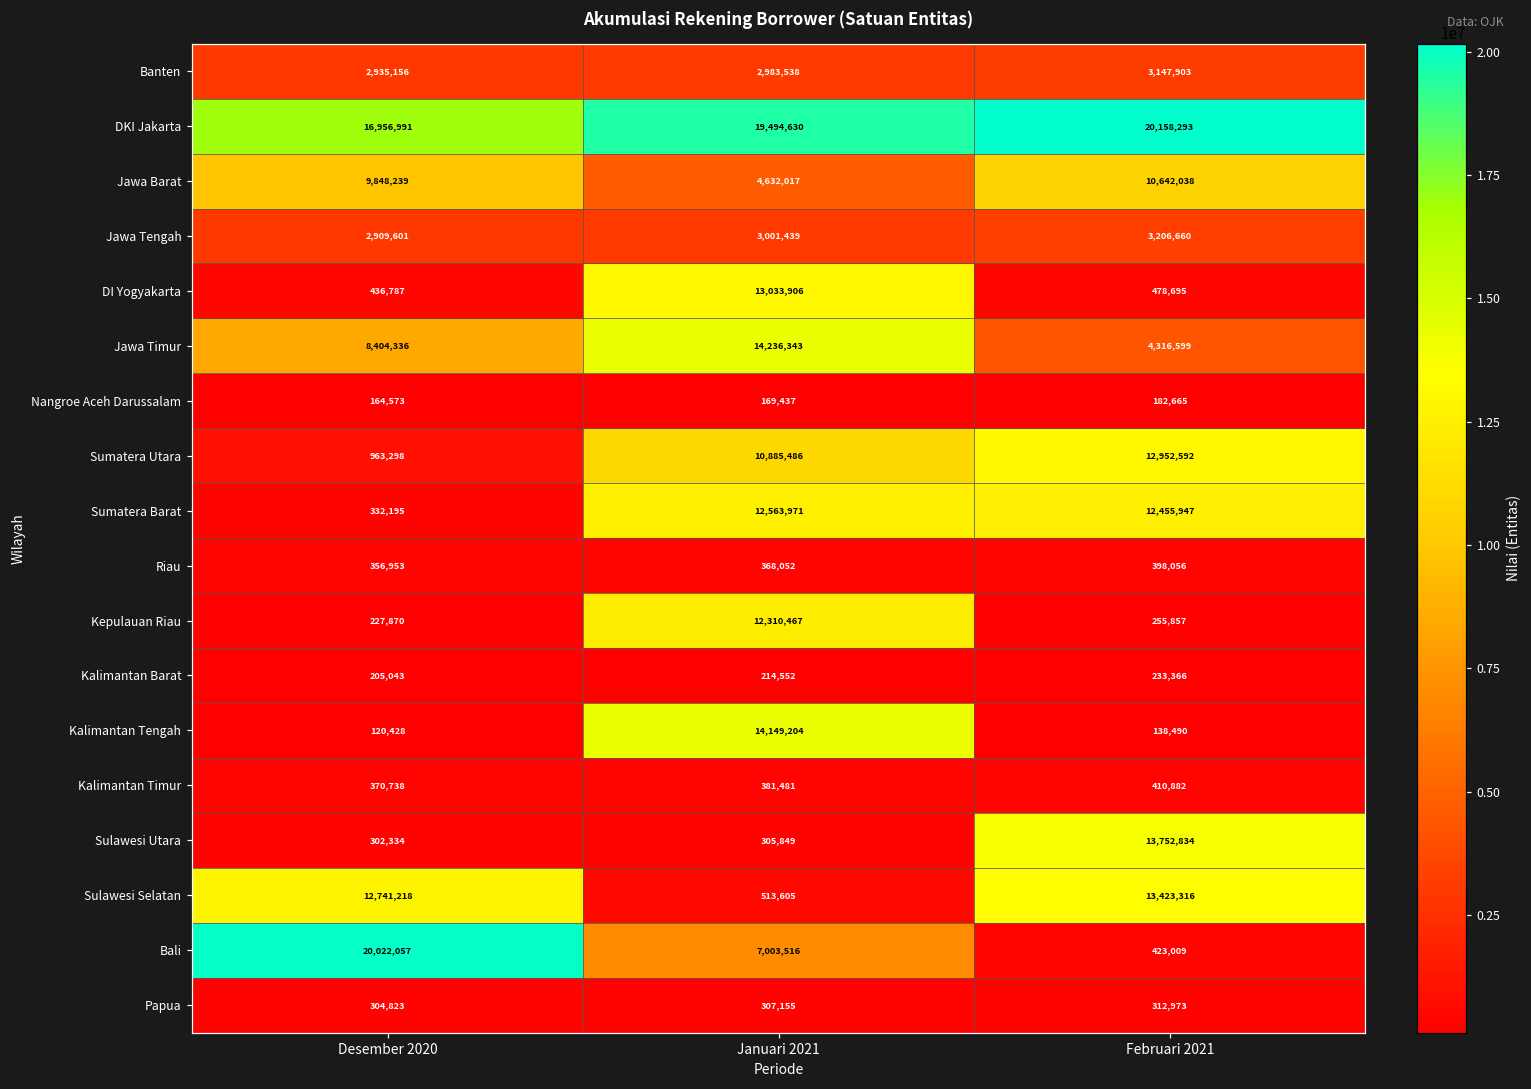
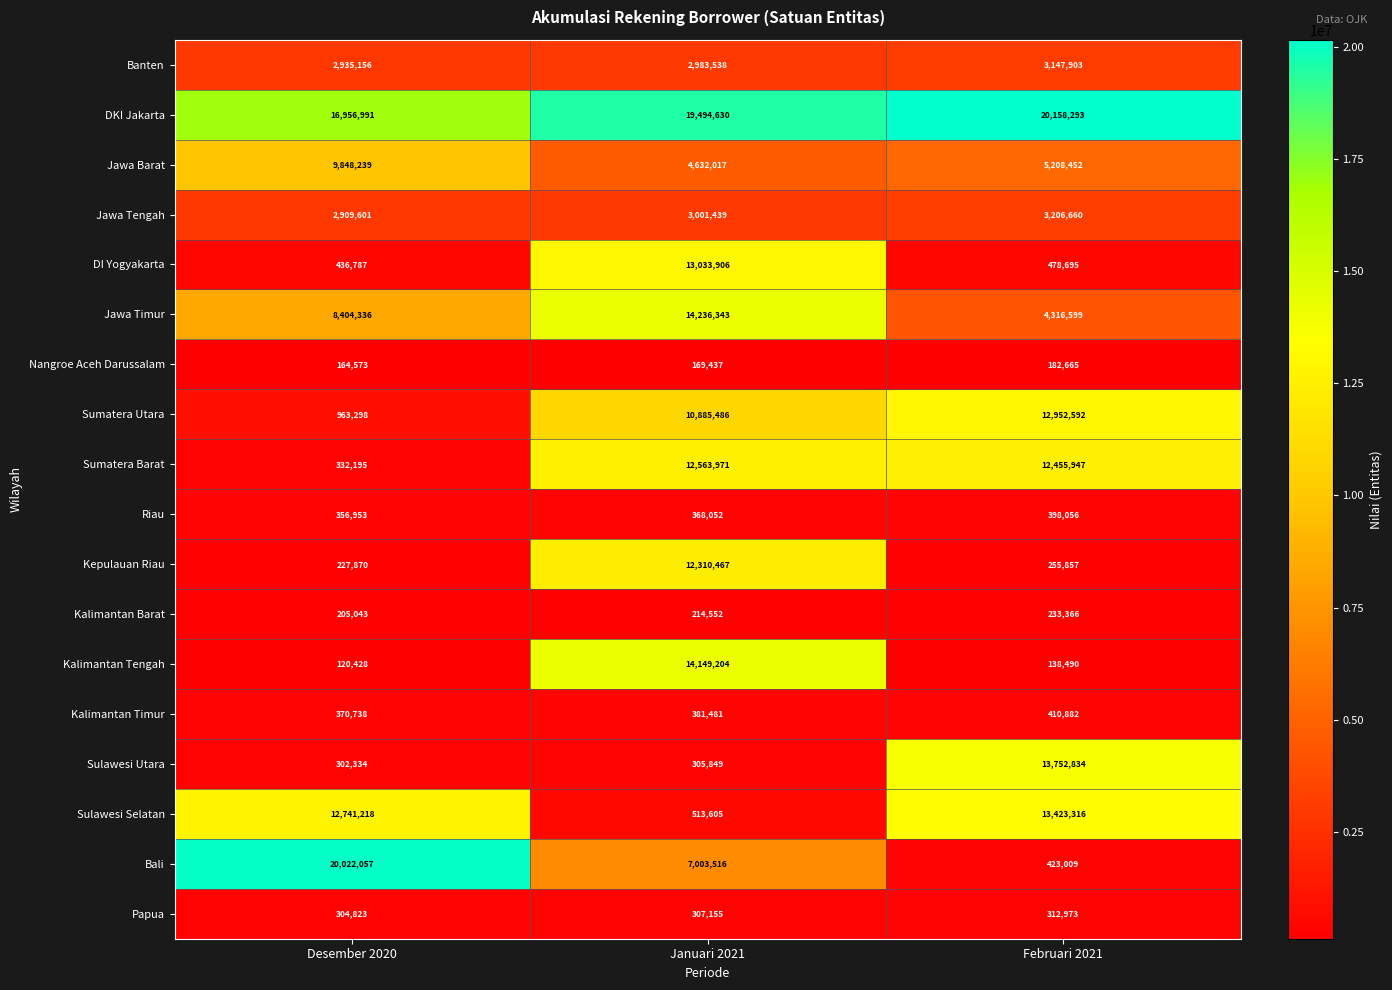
  {
    "Banten": {
      "Desember 2020": "2,935,156",
      "Januari 2021": "2,983,538",
      "Februari 2021": "3,147,903"
    },
    "DKI Jakarta": {
      "Desember 2020": "16,956,991",
      "Januari 2021": "19,494,630",
      "Februari 2021": "20,158,293"
    },
    "Jawa Barat": {
      "Desember 2020": "9,848,239",
      "Januari 2021": "4,632,017",
-     "Februari 2021": "10,642,038"
+     "Februari 2021": "5,208,452"
    },
    "Jawa Tengah": {
      "Desember 2020": "2,909,601",
      "Januari 2021": "3,001,439",
      "Februari 2021": "3,206,660"
    },
    "DI Yogyakarta": {
      "Desember 2020": "436,787",
      "Januari 2021": "13,033,906",
      "Februari 2021": "478,695"
    },
    "Jawa Timur": {
      "Desember 2020": "8,404,336",
      "Januari 2021": "14,236,343",
      "Februari 2021": "4,316,599"
    },
    "Nangroe Aceh Darussalam": {
      "Desember 2020": "164,573",
      "Januari 2021": "169,437",
      "Februari 2021": "182,665"
    },
    "Sumatera Utara": {
      "Desember 2020": "963,298",
      "Januari 2021": "10,885,486",
      "Februari 2021": "12,952,592"
    },
    "Sumatera Barat": {
      "Desember 2020": "332,195",
      "Januari 2021": "12,563,971",
      "Februari 2021": "12,455,947"
    },
    "Riau": {
      "Desember 2020": "356,953",
      "Januari 2021": "368,052",
      "Februari 2021": "398,056"
    },
    "Kepulauan Riau": {
      "Desember 2020": "227,870",
      "Januari 2021": "12,310,467",
      "Februari 2021": "255,857"
    },
    "Kalimantan Barat": {
      "Desember 2020": "205,043",
      "Januari 2021": "214,552",
      "Februari 2021": "233,366"
    },
    "Kalimantan Tengah": {
      "Desember 2020": "120,428",
      "Januari 2021": "14,149,204",
      "Februari 2021": "138,490"
    },
    "Kalimantan Timur": {
      "Desember 2020": "370,738",
      "Januari 2021": "381,481",
      "Februari 2021": "410,882"
    },
    "Sulawesi Utara": {
      "Desember 2020": "302,334",
      "Januari 2021": "305,849",
      "Februari 2021": "13,752,834"
    },
    "Sulawesi Selatan": {
      "Desember 2020": "12,741,218",
      "Januari 2021": "513,605",
      "Februari 2021": "13,423,316"
    },
    "Bali": {
      "Desember 2020": "20,022,057",
      "Januari 2021": "7,003,516",
      "Februari 2021": "423,009"
    },
    "Papua": {
      "Desember 2020": "304,823",
      "Januari 2021": "307,155",
      "Februari 2021": "312,973"
    }
  }
